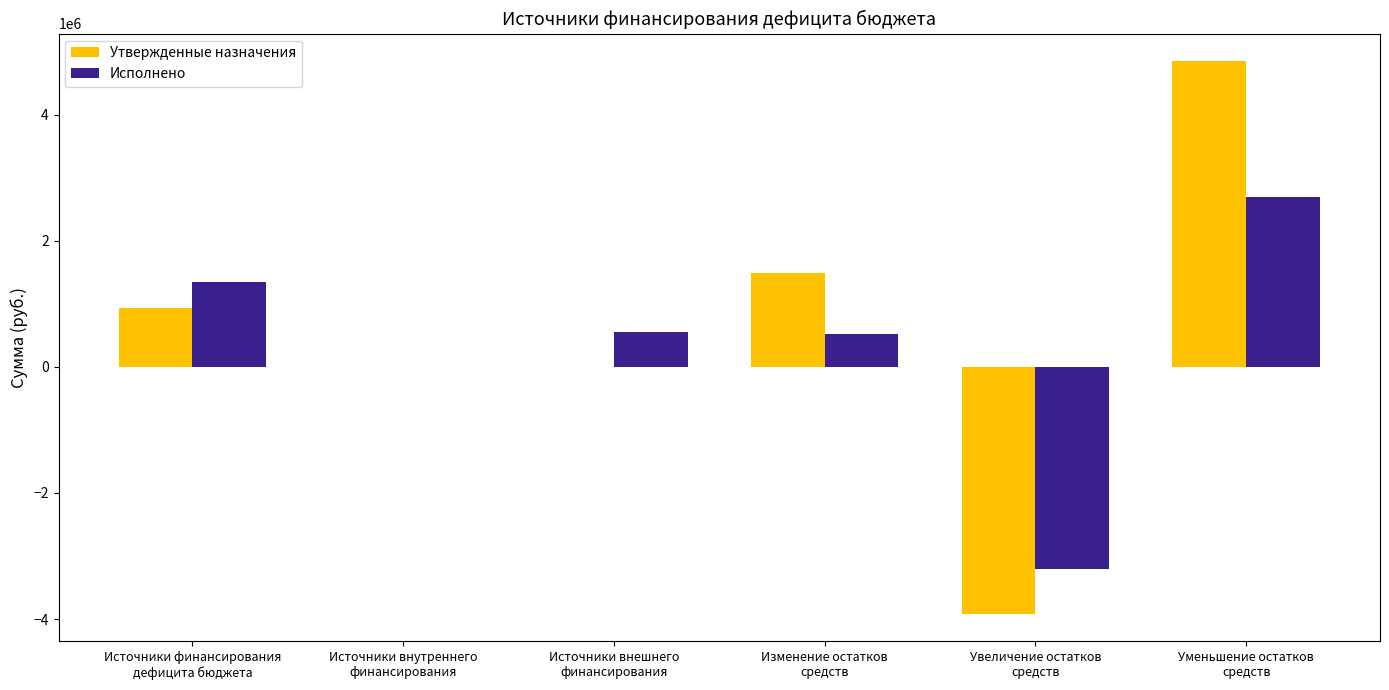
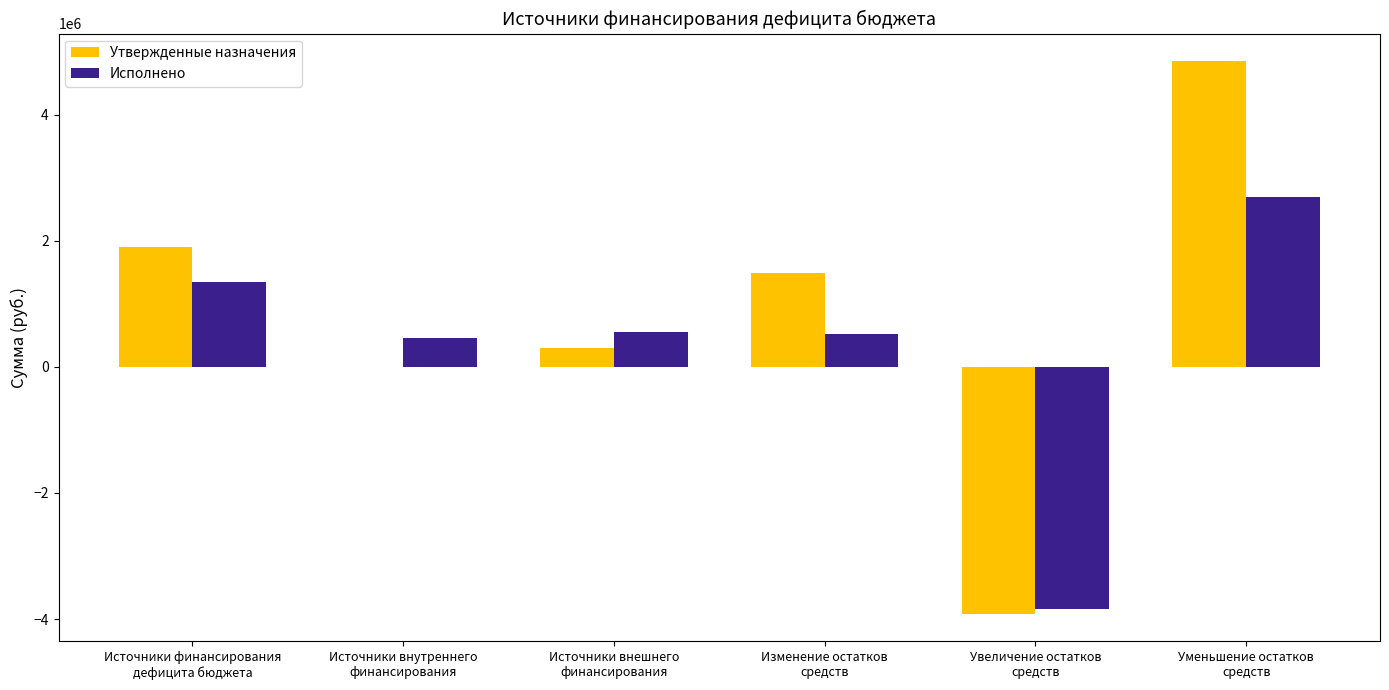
  {
    "Утвержденные назначения": {
-     "Источники финансирования дефицита бюджета": 900000,
+     "Источники финансирования дефицита бюджета": 1900000,
      "Источники внутреннего финансирования": 0,
-     "Источники внешнего финансирования": 0,
+     "Источники внешнего финансирования": 300000,
      "Изменение остатков средств": 1500000,
      "Увеличение остатков средств": -3900000,
      "Уменьшение остатков средств": 4800000
    },
    "Исполнено": {
      "Источники финансирования дефицита бюджета": 1300000,
-     "Источники внутреннего финансирования": 0,
+     "Источники внутреннего финансирования": 500000,
      "Источники внешнего финансирования": 600000,
      "Изменение остатков средств": 500000,
-     "Увеличение остатков средств": -3200000,
+     "Увеличение остатков средств": -3800000,
      "Уменьшение остатков средств": 2700000
    }
  }
